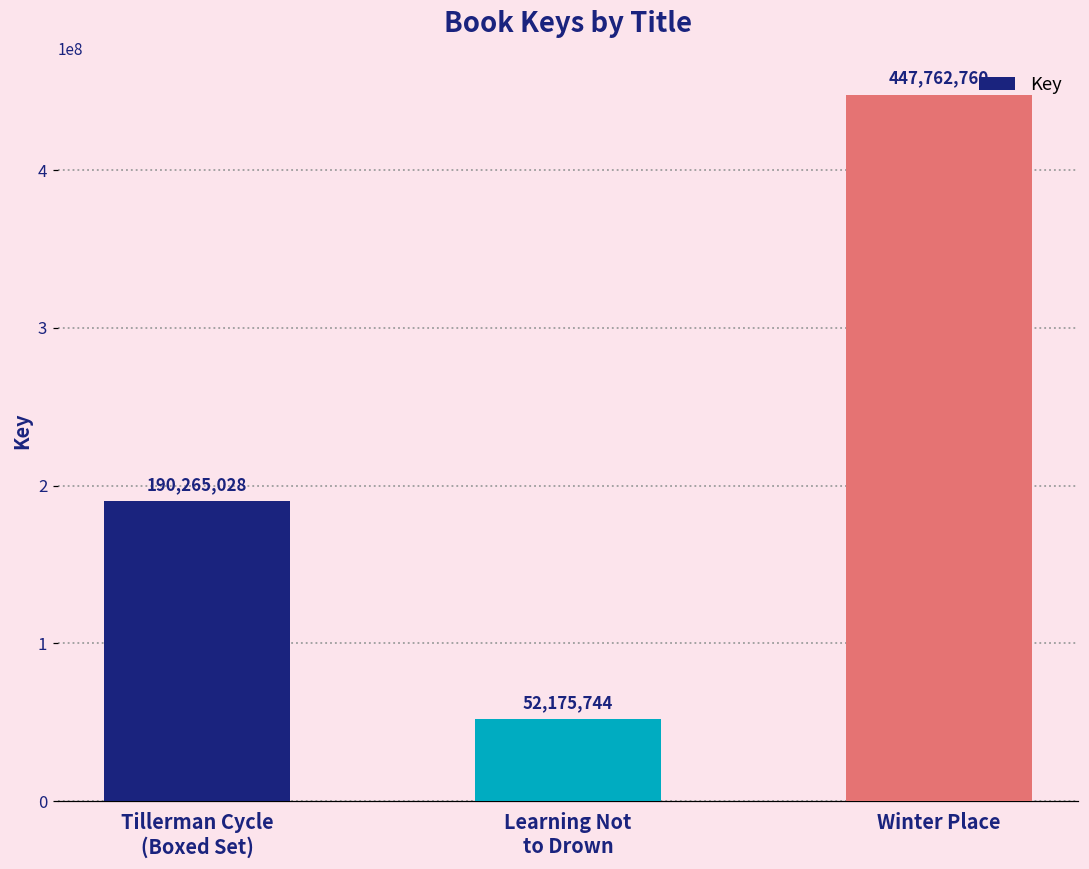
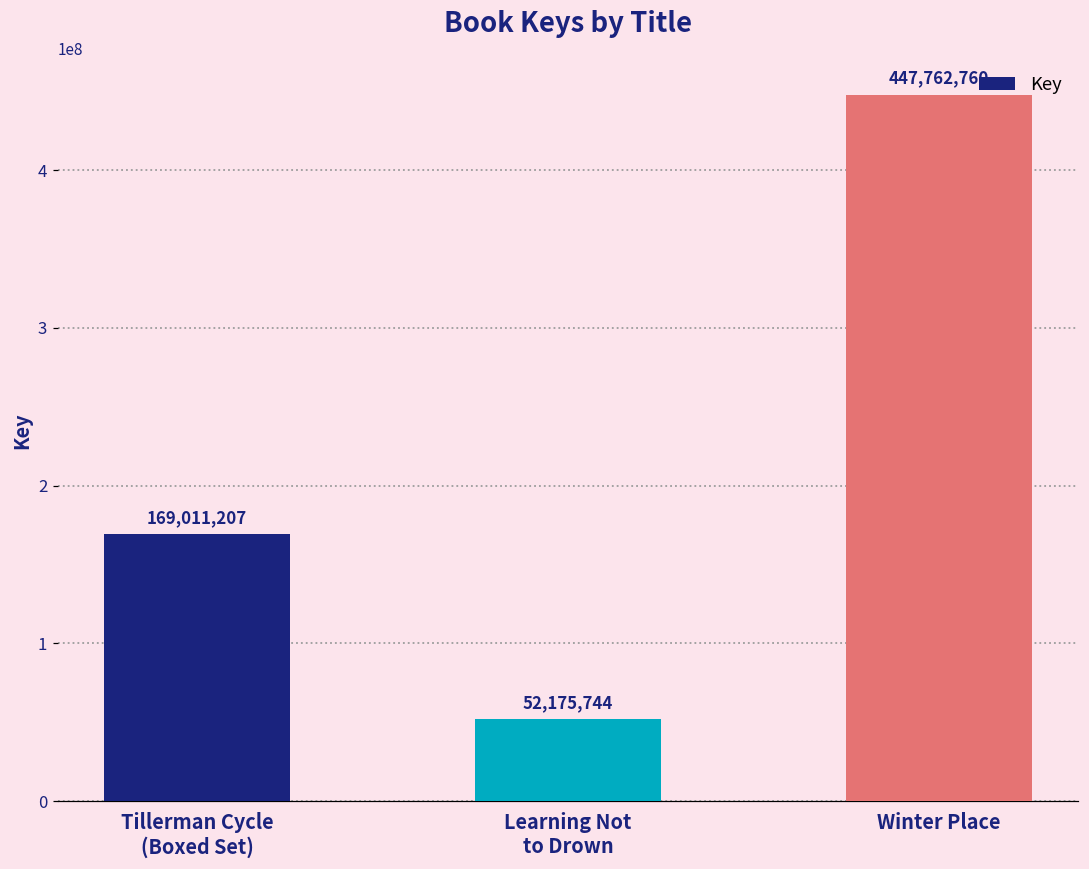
  {
-   "Tillerman Cycle (Boxed Set)": "190,265,028",
+   "Tillerman Cycle (Boxed Set)": "169,011,207",
    "Learning Not to Drown": "52,175,744",
    "Winter Place": "447,762,760"
  }
